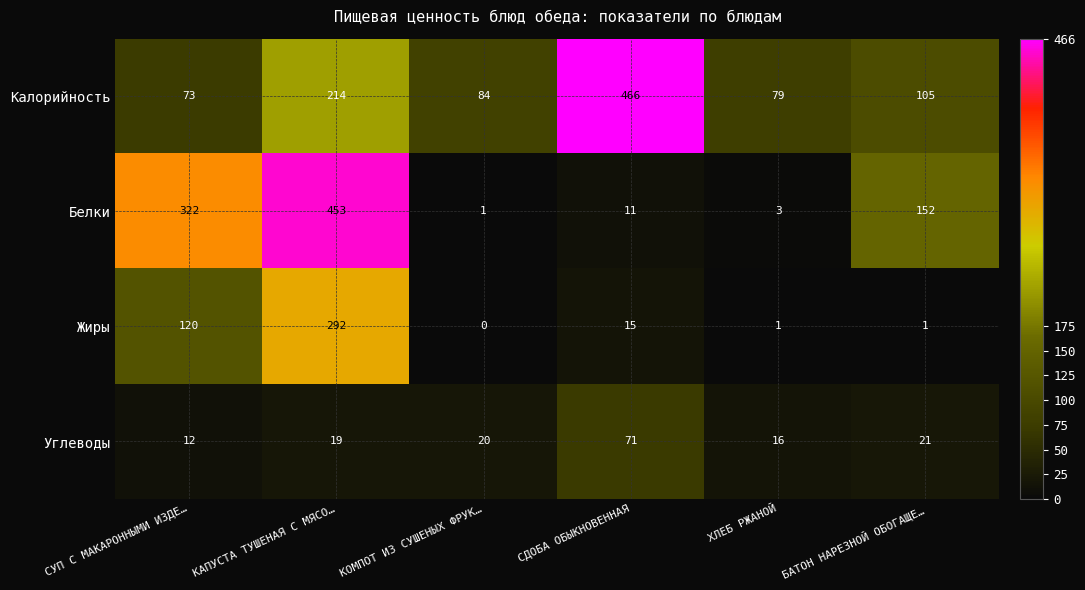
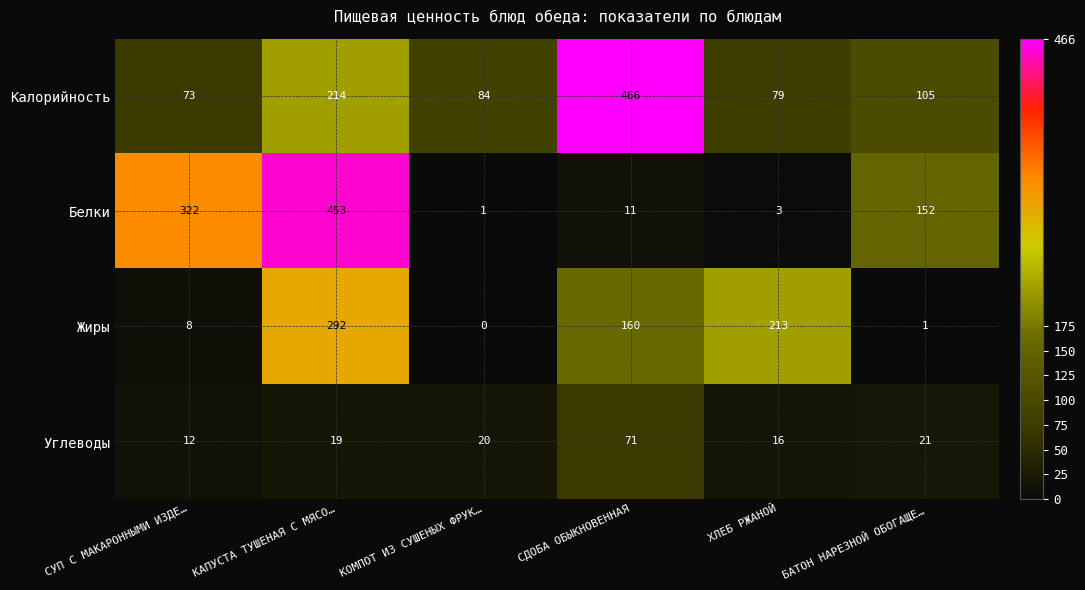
  {
    "Калорийность": {
      "СУП С МАКАРОННЫМИ ИЗДЕ…": 73,
      "КАПУСТА ТУШЕНАЯ С МЯСО…": 214,
      "КОМПОТ ИЗ СУШЕНЫХ ФРУК…": 84,
      "СДОБА ОБЫКНОВЕННАЯ": 466,
      "ХЛЕБ РЖАНОЙ": 79,
      "БАТОН НАРЕЗНОЙ ОБОГАЩЕ…": 105
    },
    "Белки": {
      "СУП С МАКАРОННЫМИ ИЗДЕ…": 322,
      "КАПУСТА ТУШЕНАЯ С МЯСО…": 453,
      "КОМПОТ ИЗ СУШЕНЫХ ФРУК…": 1,
      "СДОБА ОБЫКНОВЕННАЯ": 11,
      "ХЛЕБ РЖАНОЙ": 3,
      "БАТОН НАРЕЗНОЙ ОБОГАЩЕ…": 152
    },
    "Жиры": {
-     "СУП С МАКАРОННЫМИ ИЗДЕ…": 120,
+     "СУП С МАКАРОННЫМИ ИЗДЕ…": 8,
      "КАПУСТА ТУШЕНАЯ С МЯСО…": 292,
      "КОМПОТ ИЗ СУШЕНЫХ ФРУК…": 0,
-     "СДОБА ОБЫКНОВЕННАЯ": 15,
-     "ХЛЕБ РЖАНОЙ": 1,
+     "СДОБА ОБЫКНОВЕННАЯ": 160,
+     "ХЛЕБ РЖАНОЙ": 213,
      "БАТОН НАРЕЗНОЙ ОБОГАЩЕ…": 1
    },
    "Углеводы": {
      "СУП С МАКАРОННЫМИ ИЗДЕ…": 12,
      "КАПУСТА ТУШЕНАЯ С МЯСО…": 19,
      "КОМПОТ ИЗ СУШЕНЫХ ФРУК…": 20,
      "СДОБА ОБЫКНОВЕННАЯ": 71,
      "ХЛЕБ РЖАНОЙ": 16,
      "БАТОН НАРЕЗНОЙ ОБОГАЩЕ…": 21
    }
  }
